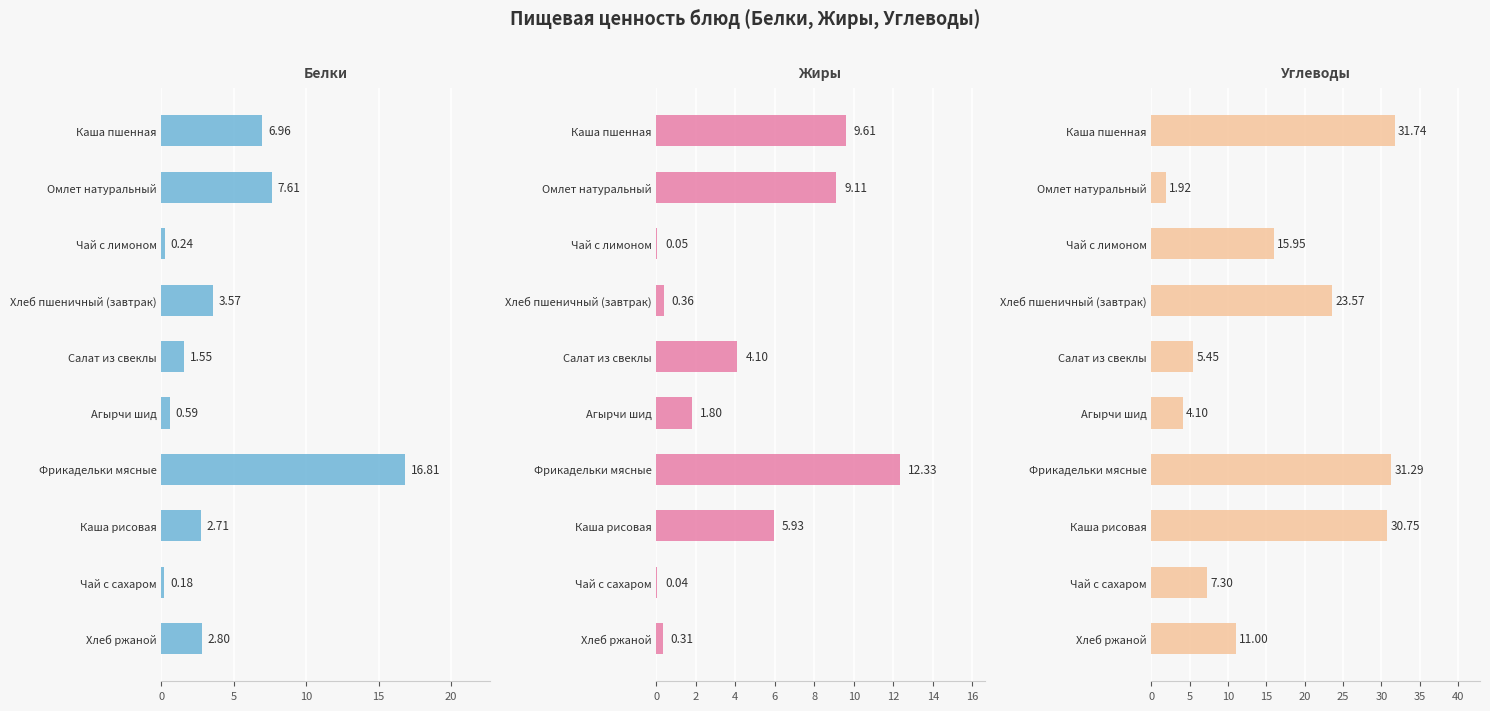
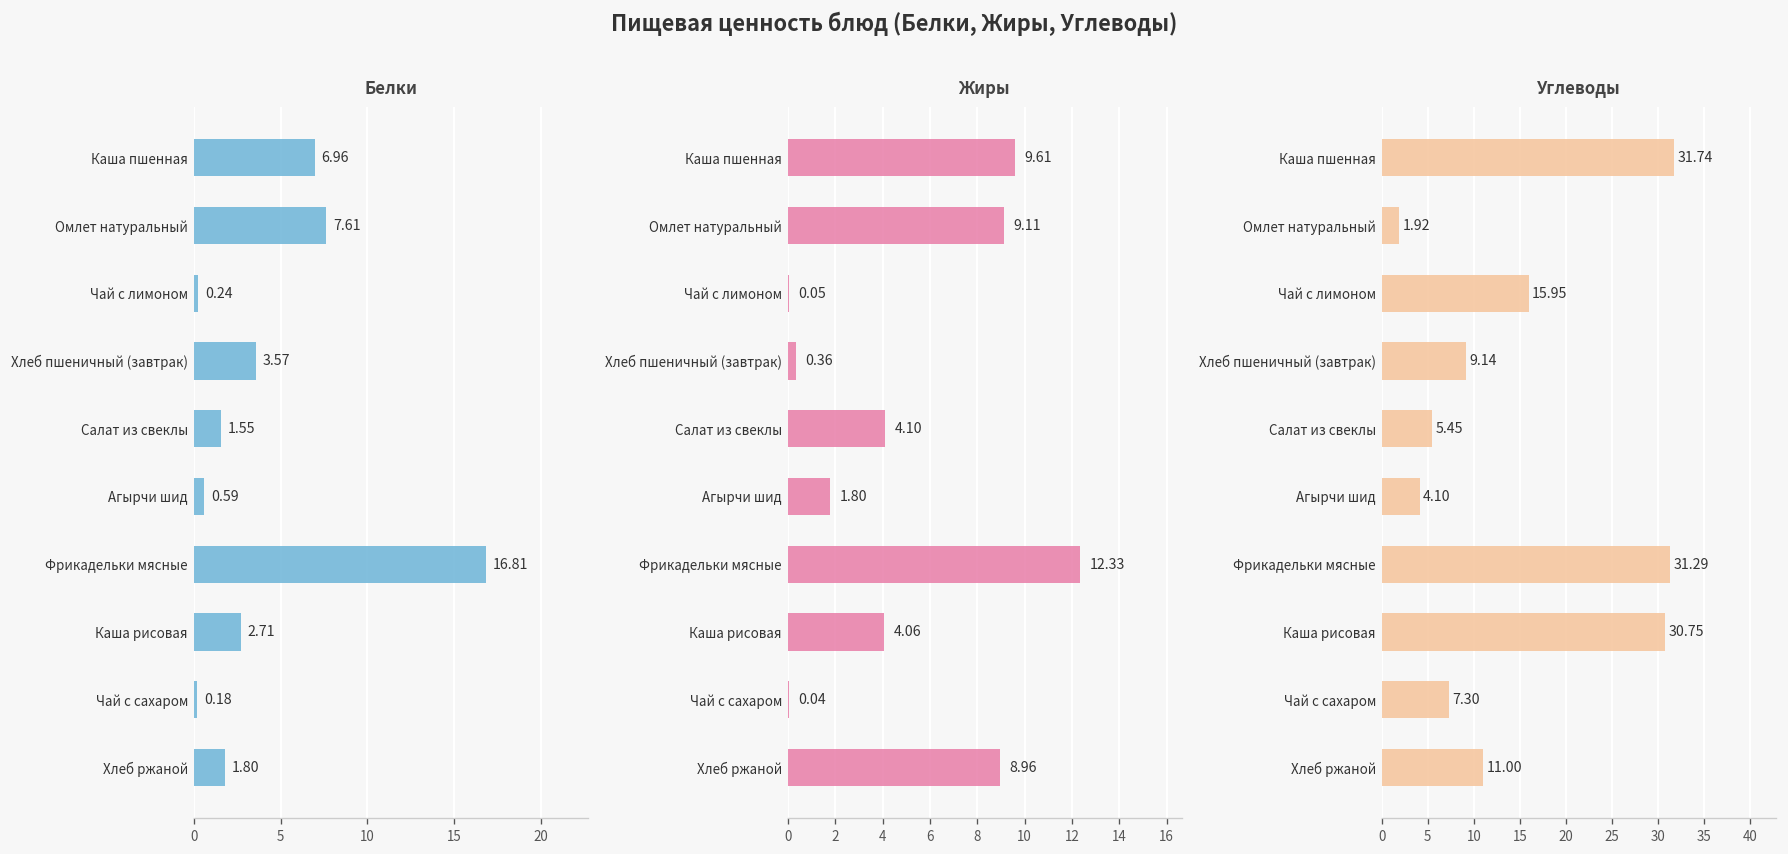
  {
    "Белки": {
      "Каша пшенная": 6.96,
      "Омлет натуральный": 7.61,
      "Чай с лимоном": 0.24,
      "Хлеб пшеничный (завтрак)": 3.57,
      "Салат из свеклы": 1.55,
      "Агырчи шид": 0.59,
      "Фрикадельки мясные": 16.81,
      "Каша рисовая": 2.71,
      "Чай с сахаром": 0.18,
-     "Хлеб ржаной": 2.80
+     "Хлеб ржаной": 1.80
    },
    "Жиры": {
      "Каша пшенная": 9.61,
      "Омлет натуральный": 9.11,
      "Чай с лимоном": 0.05,
      "Хлеб пшеничный (завтрак)": 0.36,
      "Салат из свеклы": 4.10,
      "Агырчи шид": 1.80,
      "Фрикадельки мясные": 12.33,
-     "Каша рисовая": 5.93,
+     "Каша рисовая": 4.06,
      "Чай с сахаром": 0.04,
-     "Хлеб ржаной": 0.31
+     "Хлеб ржаной": 8.96
    },
    "Углеводы": {
      "Каша пшенная": 31.74,
      "Омлет натуральный": 1.92,
      "Чай с лимоном": 15.95,
-     "Хлеб пшеничный (завтрак)": 23.57,
+     "Хлеб пшеничный (завтрак)": 9.14,
      "Салат из свеклы": 5.45,
      "Агырчи шид": 4.10,
      "Фрикадельки мясные": 31.29,
      "Каша рисовая": 30.75,
      "Чай с сахаром": 7.30,
      "Хлеб ржаной": 11.00
    }
  }
